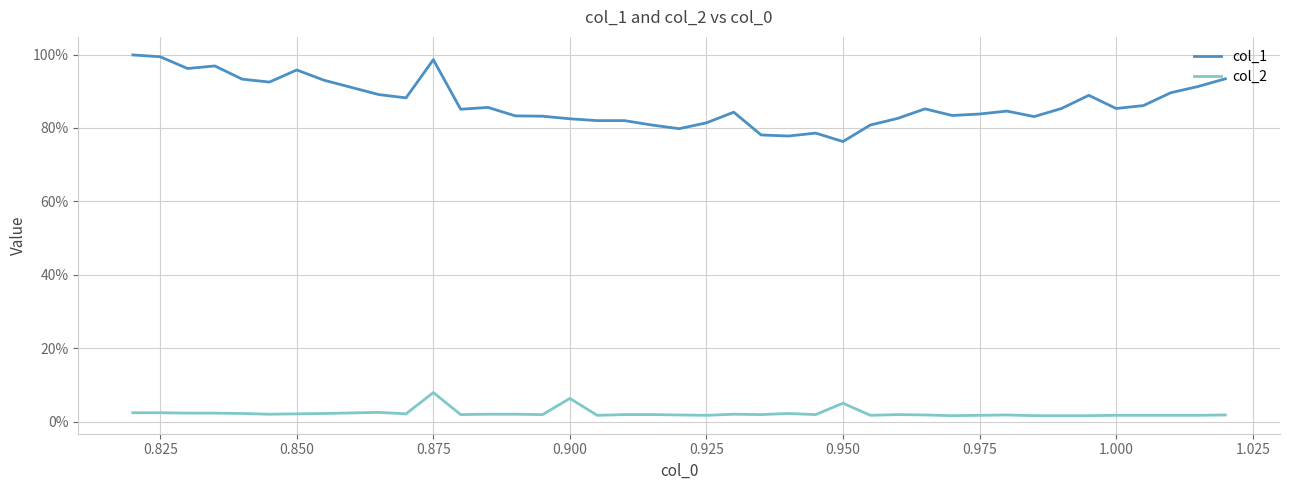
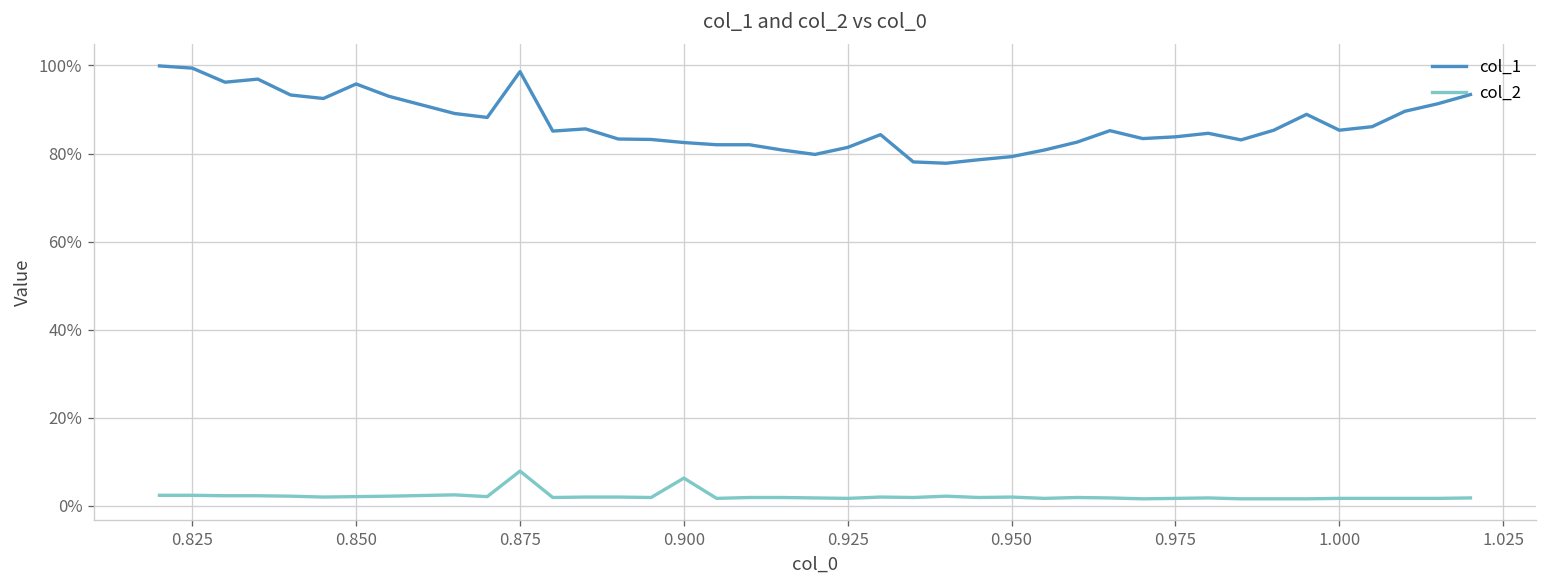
  {
    "col_1": {
      "0.825": "99%",
      "0.850": "96%",
      "0.875": "99%",
      "0.900": "83%",
      "0.925": "81%",
-     "0.950": "76%",
+     "0.950": "79%",
      "0.975": "84%",
      "1.000": "85%"
    },
    "col_2": {
      "0.825": "2%",
      "0.850": "2%",
      "0.875": "8%",
      "0.900": "6%",
      "0.925": "2%",
-     "0.950": "5%",
+     "0.950": "2%",
      "0.975": "2%",
      "1.000": "2%"
    }
  }
